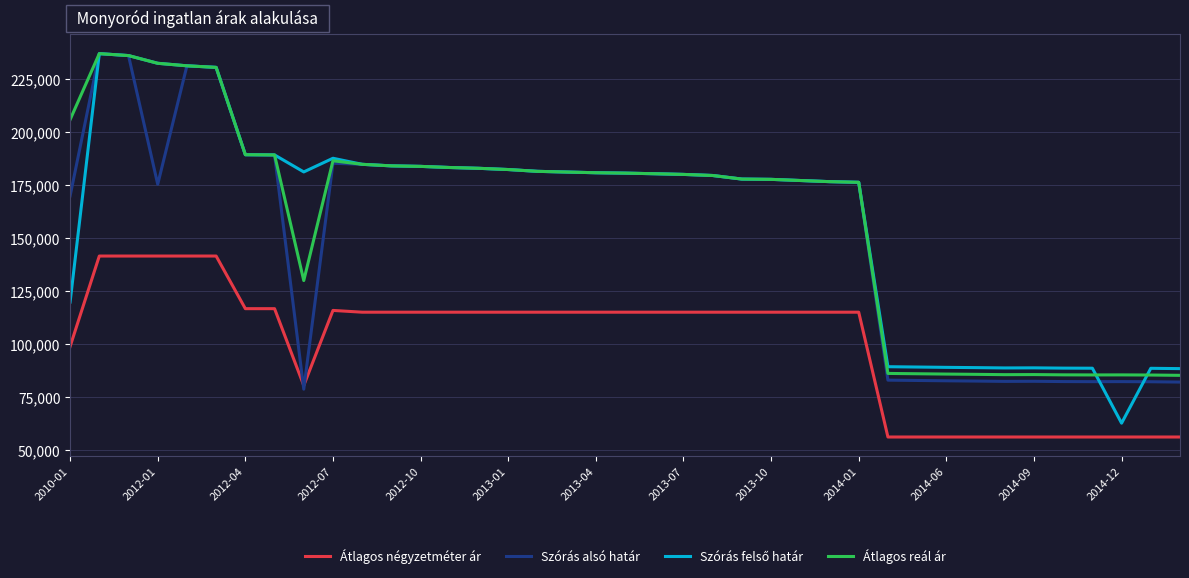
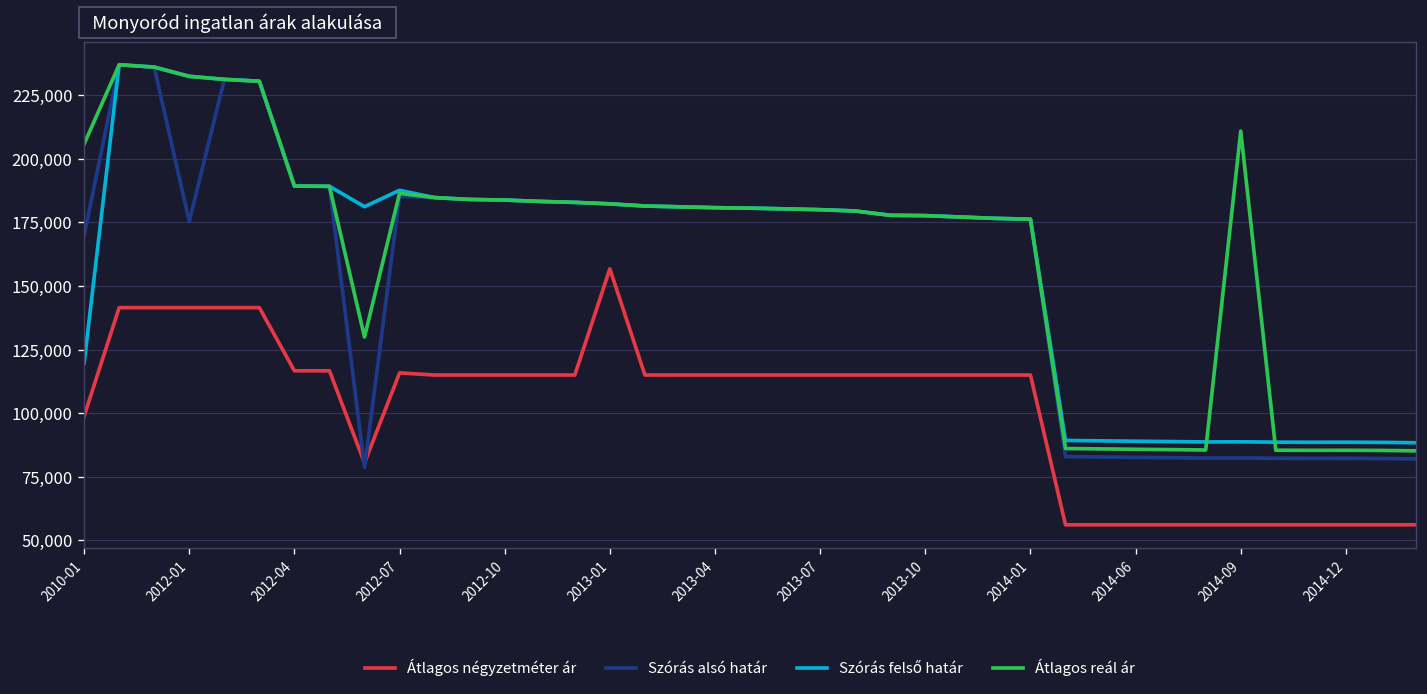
  {
    "Átlagos négyzetméter ár": {
      "2010-01": "99,000",
      "2012-01": "142,000",
      "2012-04": "117,000",
      "2012-07": "116,000",
      "2012-10": "115,000",
-     "2013-01": "115,000",
+     "2013-01": "157,000",
      "2013-04": "115,000",
      "2013-07": "115,000",
      "2013-10": "115,000",
      "2014-01": "115,000",
      "2014-06": "56,000",
      "2014-09": "56,000",
      "2014-12": "56,000"
    },
    "Szórás alsó határ": {
      "2010-01": "170,000",
      "2012-01": "175,000",
      "2014-06": "83,000",
      "2014-09": "82,000",
      "2014-12": "82,000"
    },
    "Szórás felső határ": {
      "2010-01": "120,000",
      "2014-06": "89,000",
      "2014-09": "89,000",
-     "2014-12": "63,000"
+     "2014-12": "89,000"
    },
    "Átlagos reál ár": {
      "2010-01": "206,000",
      "2014-06": "86,000",
-     "2014-09": "86,000",
+     "2014-09": "211,000",
      "2014-12": "85,000"
    }
  }
